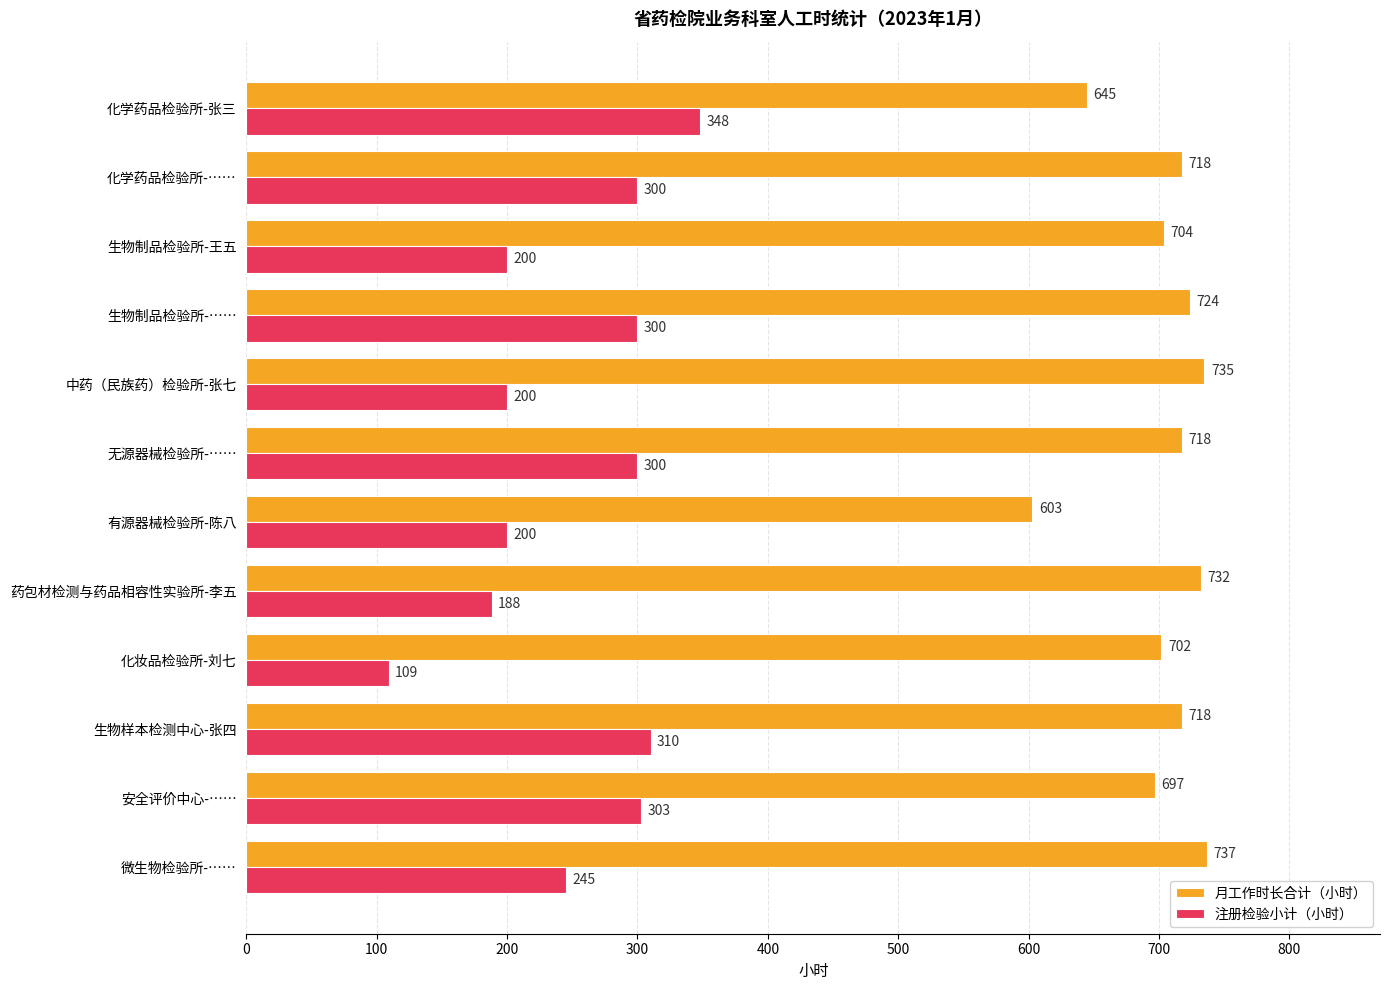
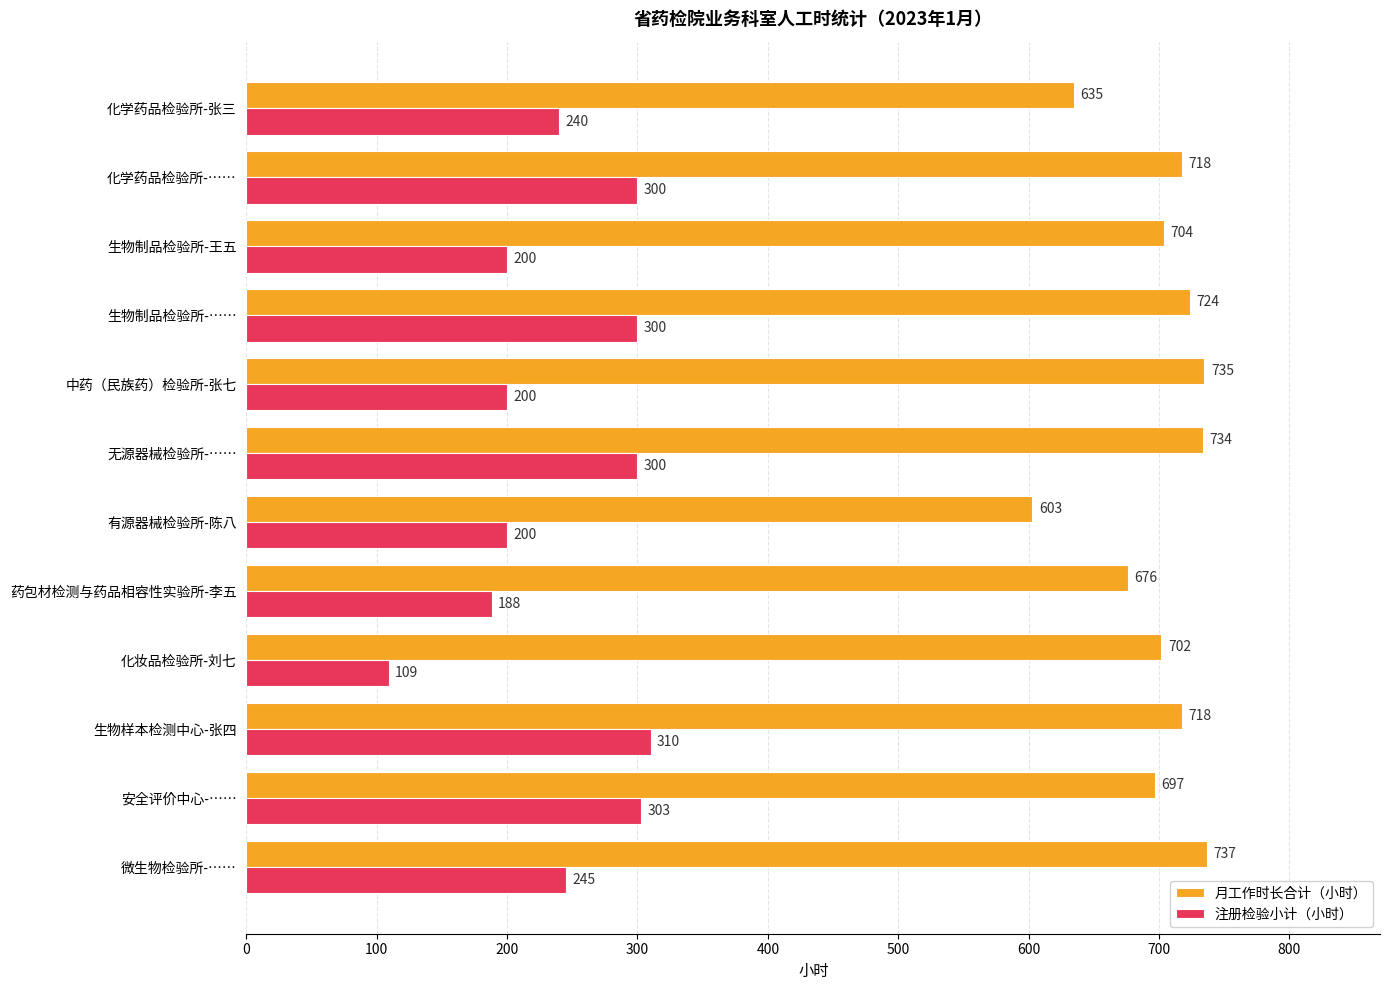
  {
    "月工作时长合计（小时）": {
-     "化学药品检验所-张三": 645,
+     "化学药品检验所-张三": 635,
      "化学药品检验所-……": 718,
      "生物制品检验所-王五": 704,
      "生物制品检验所-……": 724,
      "中药（民族药）检验所-张七": 735,
-     "无源器械检验所-……": 718,
+     "无源器械检验所-……": 734,
      "有源器械检验所-陈八": 603,
-     "药包材检测与药品相容性实验所-李五": 732,
+     "药包材检测与药品相容性实验所-李五": 676,
      "化妆品检验所-刘七": 702,
      "生物样本检测中心-张四": 718,
      "安全评价中心-……": 697,
      "微生物检验所-……": 737
    },
    "注册检验小计（小时）": {
-     "化学药品检验所-张三": 348,
+     "化学药品检验所-张三": 240,
      "化学药品检验所-……": 300,
      "生物制品检验所-王五": 200,
      "生物制品检验所-……": 300,
      "中药（民族药）检验所-张七": 200,
      "无源器械检验所-……": 300,
      "有源器械检验所-陈八": 200,
      "药包材检测与药品相容性实验所-李五": 188,
      "化妆品检验所-刘七": 109,
      "生物样本检测中心-张四": 310,
      "安全评价中心-……": 303,
      "微生物检验所-……": 245
    }
  }
